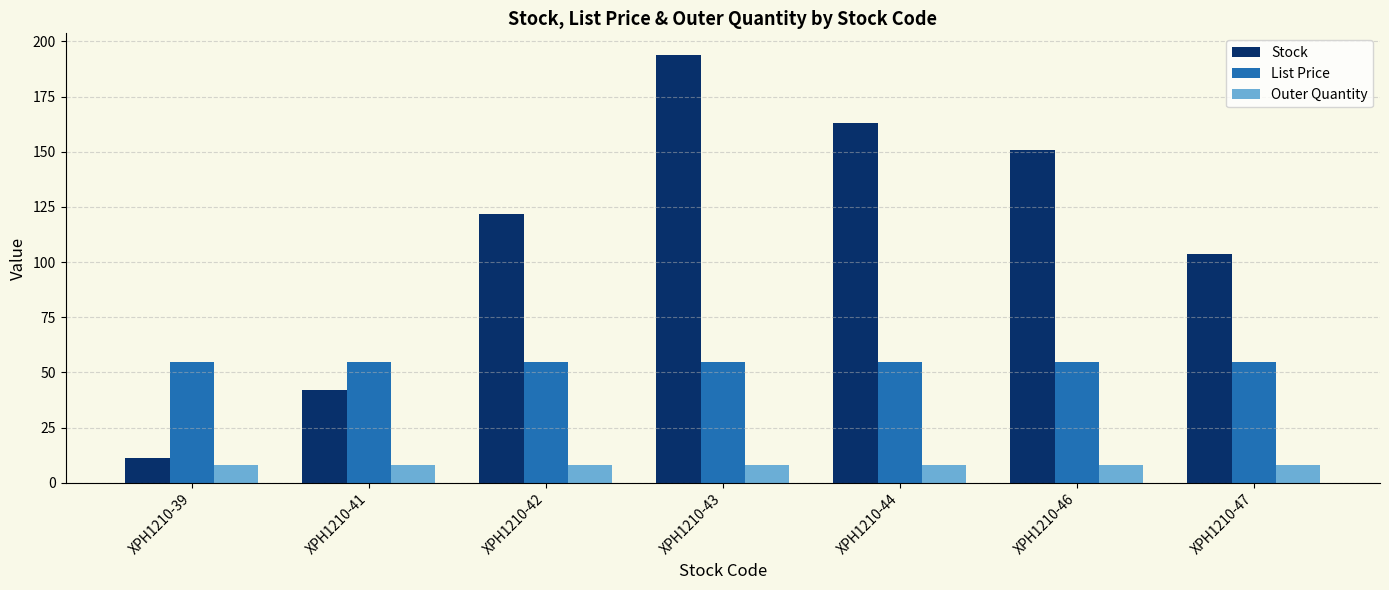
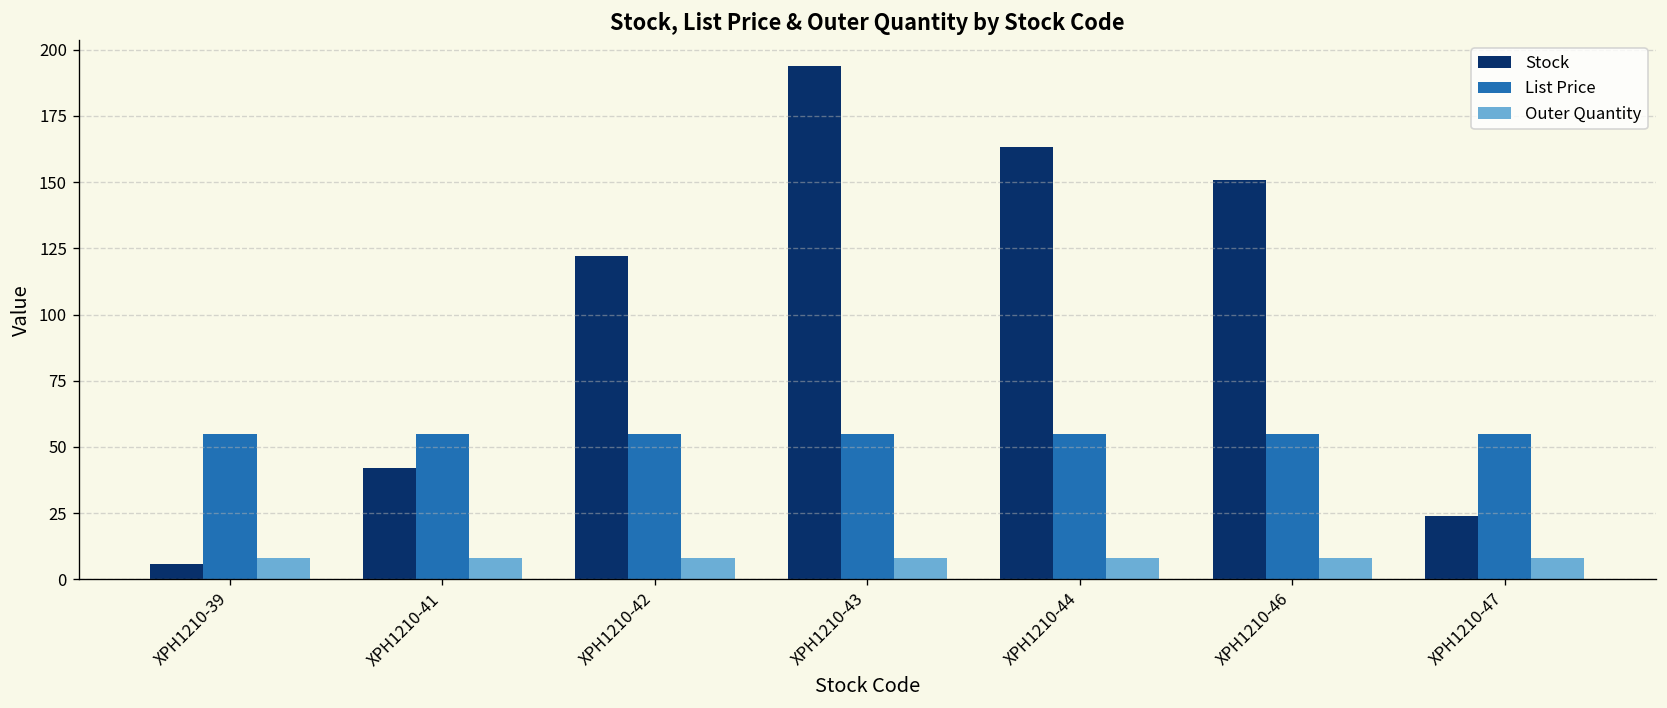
  {
    "Stock": {
-     "XPH1210-39": 11,
+     "XPH1210-39": 6,
      "XPH1210-41": 42,
      "XPH1210-42": 122,
      "XPH1210-43": 194,
      "XPH1210-44": 163,
      "XPH1210-46": 151,
-     "XPH1210-47": 104
+     "XPH1210-47": 24
    },
    "List Price": {
      "XPH1210-39": 55,
      "XPH1210-41": 55,
      "XPH1210-42": 55,
      "XPH1210-43": 55,
      "XPH1210-44": 55,
      "XPH1210-46": 55,
      "XPH1210-47": 55
    },
    "Outer Quantity": {
      "XPH1210-39": 8,
      "XPH1210-41": 8,
      "XPH1210-42": 8,
      "XPH1210-43": 8,
      "XPH1210-44": 8,
      "XPH1210-46": 8,
      "XPH1210-47": 8
    }
  }
